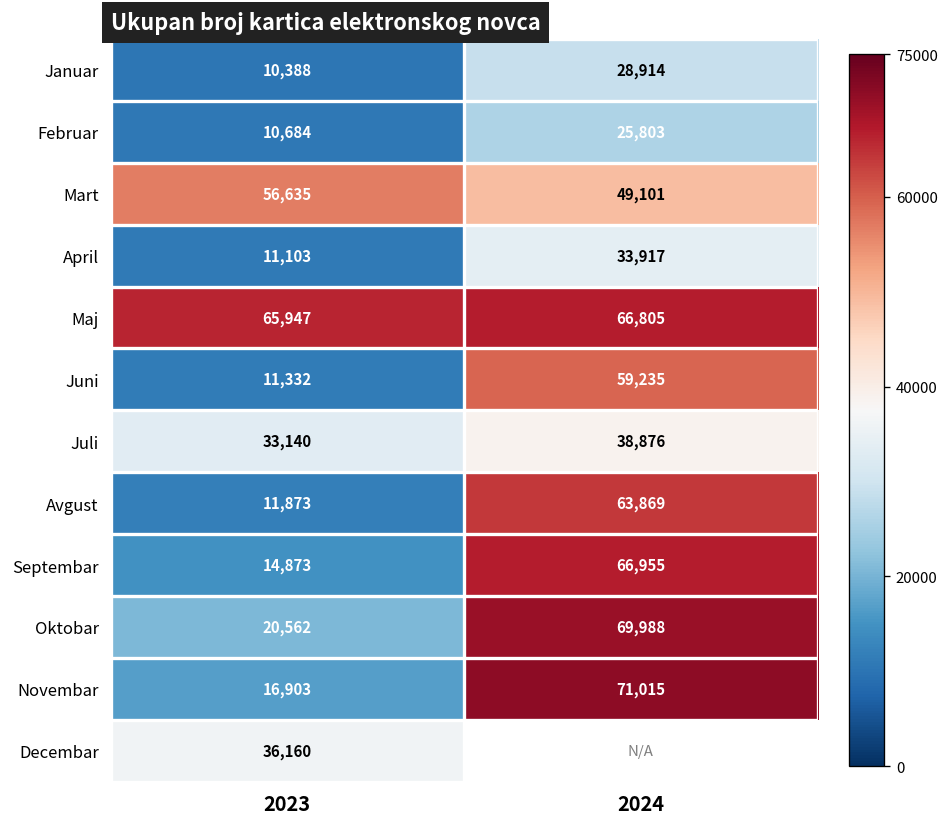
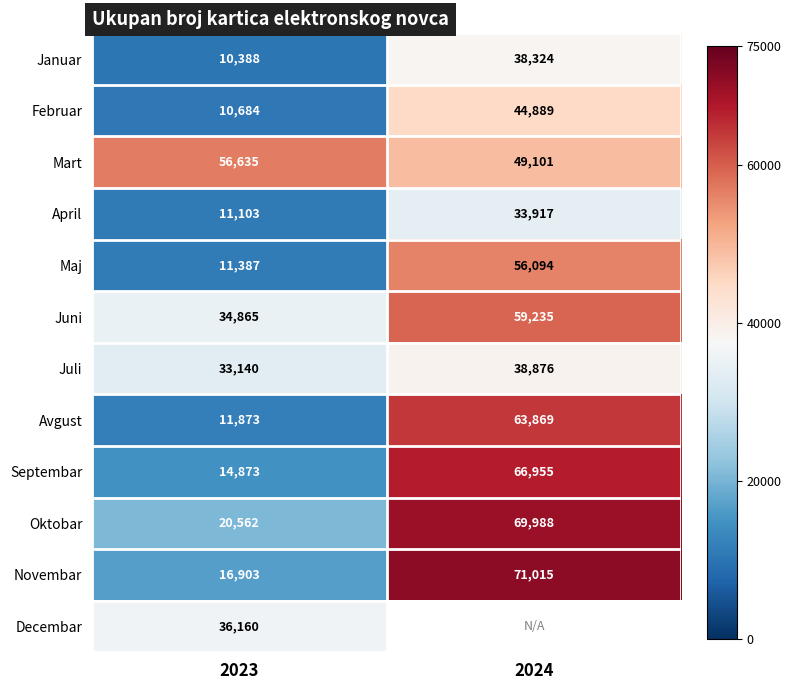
  {
    "Januar": {
      "2023": "10,388",
-     "2024": "28,914"
+     "2024": "38,324"
    },
    "Februar": {
      "2023": "10,684",
-     "2024": "25,803"
+     "2024": "44,889"
    },
    "Mart": {
      "2023": "56,635",
      "2024": "49,101"
    },
    "April": {
      "2023": "11,103",
      "2024": "33,917"
    },
    "Maj": {
-     "2023": "65,947",
-     "2024": "66,805"
+     "2023": "11,387",
+     "2024": "56,094"
    },
    "Juni": {
-     "2023": "11,332",
+     "2023": "34,865",
      "2024": "59,235"
    },
    "Juli": {
      "2023": "33,140",
      "2024": "38,876"
    },
    "Avgust": {
      "2023": "11,873",
      "2024": "63,869"
    },
    "Septembar": {
      "2023": "14,873",
      "2024": "66,955"
    },
    "Oktobar": {
      "2023": "20,562",
      "2024": "69,988"
    },
    "Novembar": {
      "2023": "16,903",
      "2024": "71,015"
    },
    "Decembar": {
      "2023": "36,160"
    }
  }
